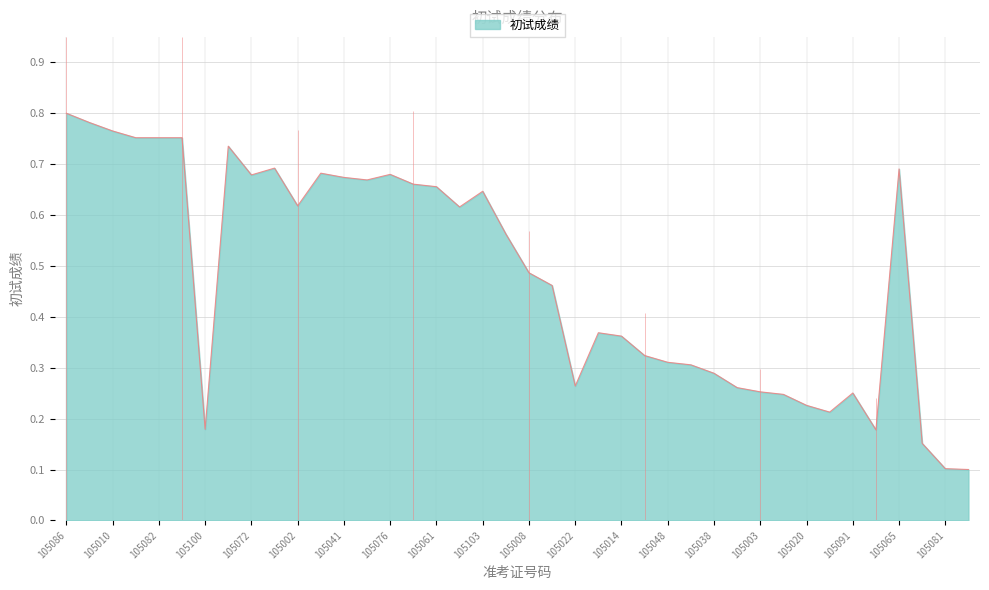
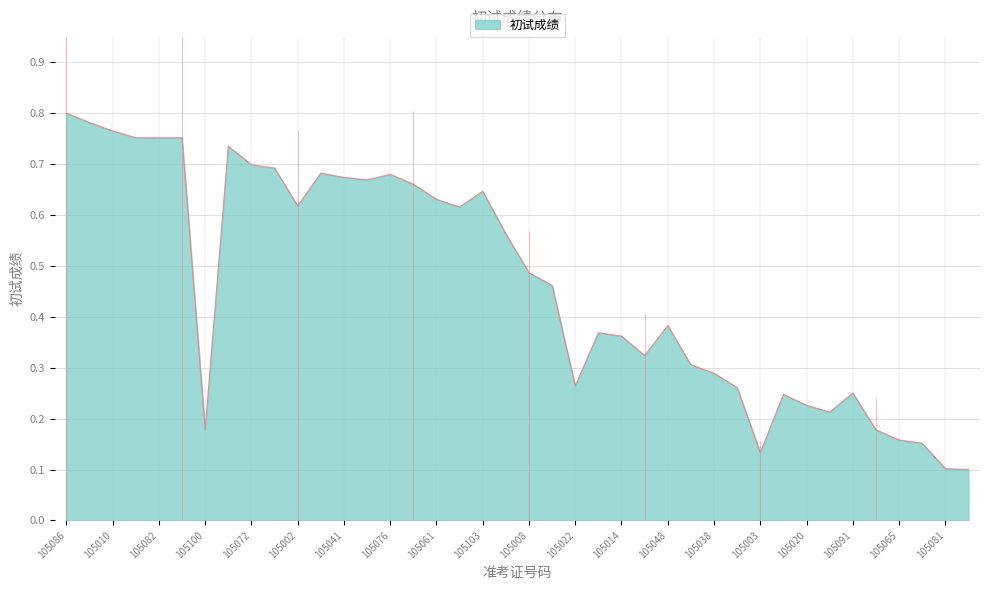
  {
    "105086": 0.80,
    "105010": 0.77,
    "105082": 0.75,
    "105100": 0.18,
-   "105072": 0.68,
+   "105072": 0.70,
    "105002": 0.62,
    "105041": 0.67,
    "105076": 0.68,
-   "105061": 0.66,
+   "105061": 0.63,
    "105103": 0.65,
    "105008": 0.49,
    "105022": 0.26,
    "105014": 0.36,
-   "105048": 0.31,
+   "105048": 0.38,
    "105038": 0.29,
-   "105003": 0.25,
+   "105003": 0.13,
    "105020": 0.23,
    "105091": 0.25,
-   "105065": 0.69,
+   "105065": 0.16,
    "105081": 0.10
  }
